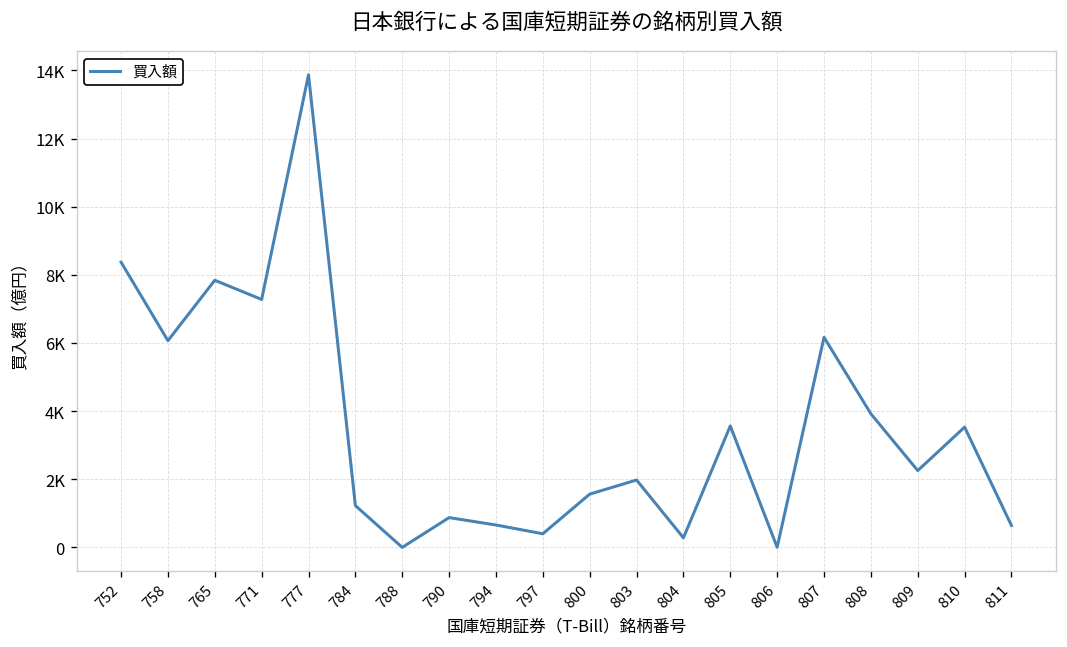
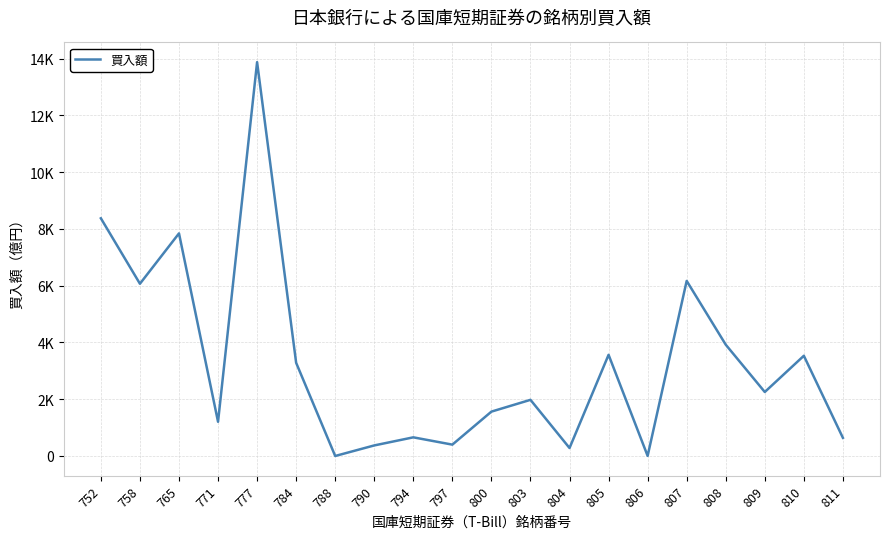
  {
    "752": 8400,
    "758": 6100,
    "765": 7800,
-   "771": 7300,
+   "771": 1200,
    "777": 13900,
-   "784": 1200,
+   "784": 3300,
    "788": 0,
-   "790": 900,
+   "790": 400,
    "794": 700,
    "797": 400,
    "800": 1600,
    "803": 2000,
    "804": 300,
    "805": 3600,
    "806": 0,
    "807": 6200,
    "808": 3900,
    "809": 2300,
    "810": 3500,
    "811": 600
  }
